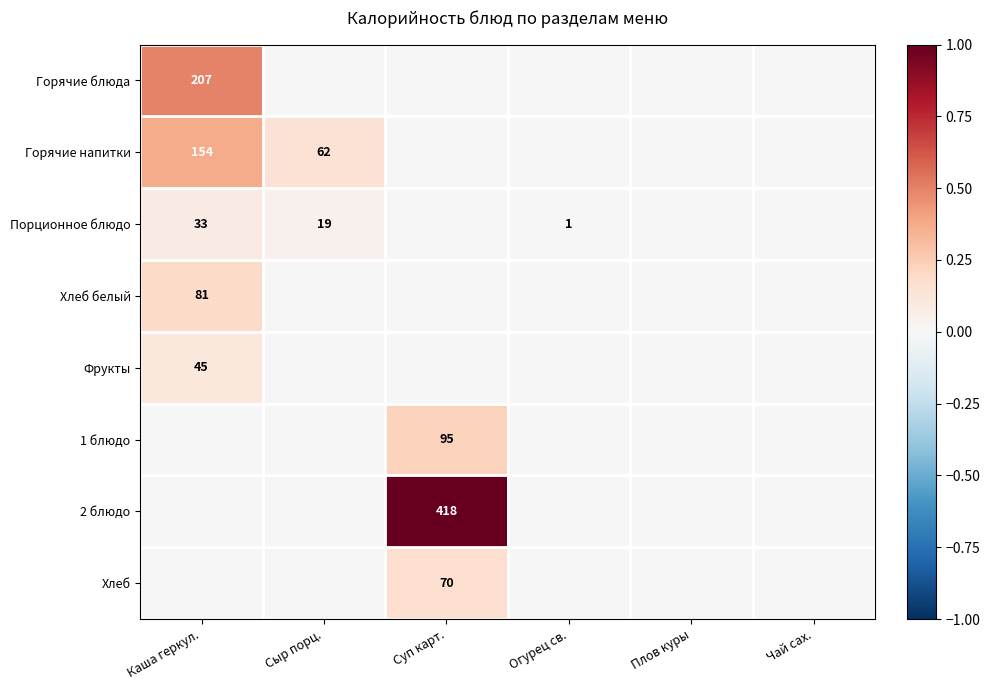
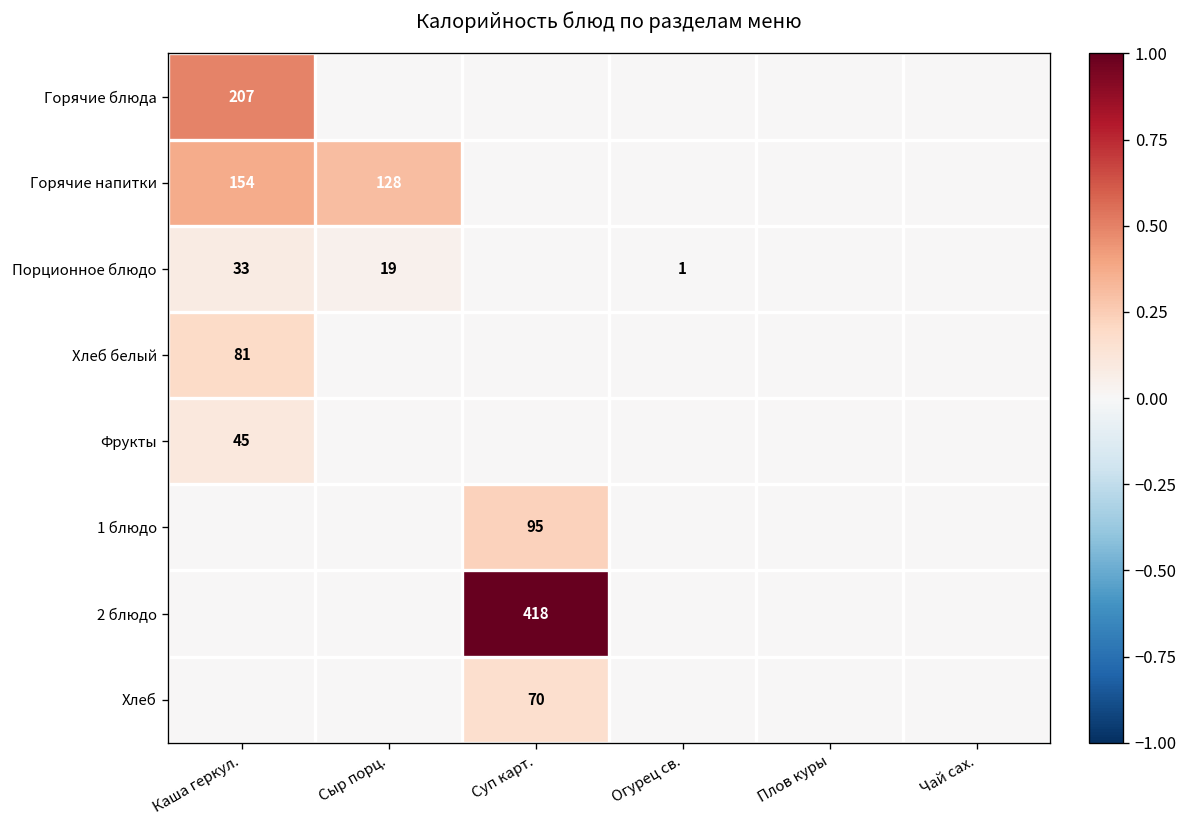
  {
    "Горячие блюда": {
      "Каша геркул.": 207
    },
    "Горячие напитки": {
      "Каша геркул.": 154,
-     "Сыр порц.": 62
+     "Сыр порц.": 128
    },
    "Порционное блюдо": {
      "Каша геркул.": 33,
      "Сыр порц.": 19,
      "Огурец св.": 1
    },
    "Хлеб белый": {
      "Каша геркул.": 81
    },
    "Фрукты": {
      "Каша геркул.": 45
    },
    "1 блюдо": {
      "Суп карт.": 95
    },
    "2 блюдо": {
      "Суп карт.": 418
    },
    "Хлеб": {
      "Суп карт.": 70
    }
  }
